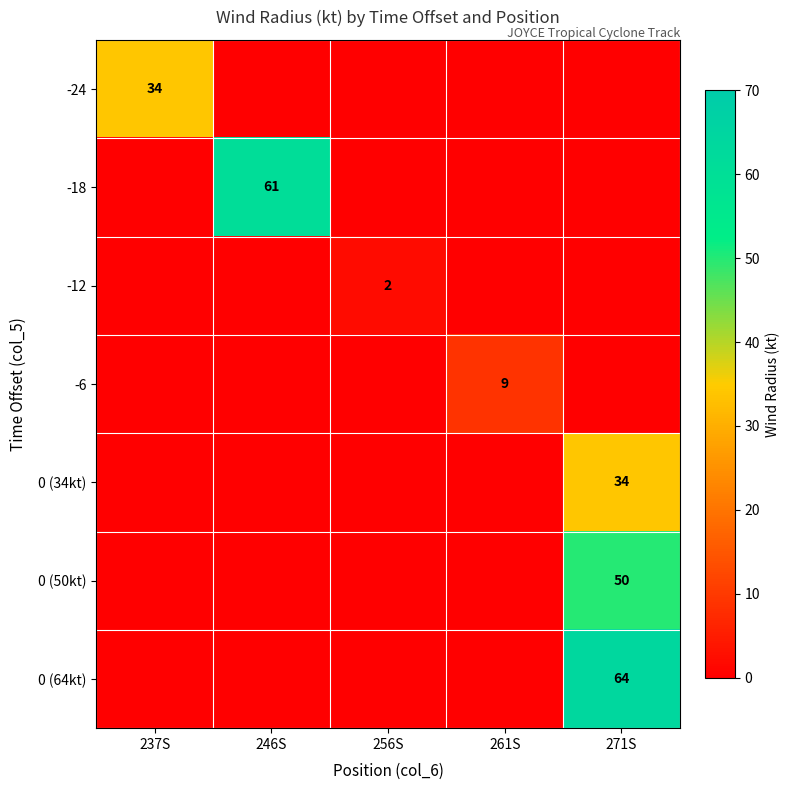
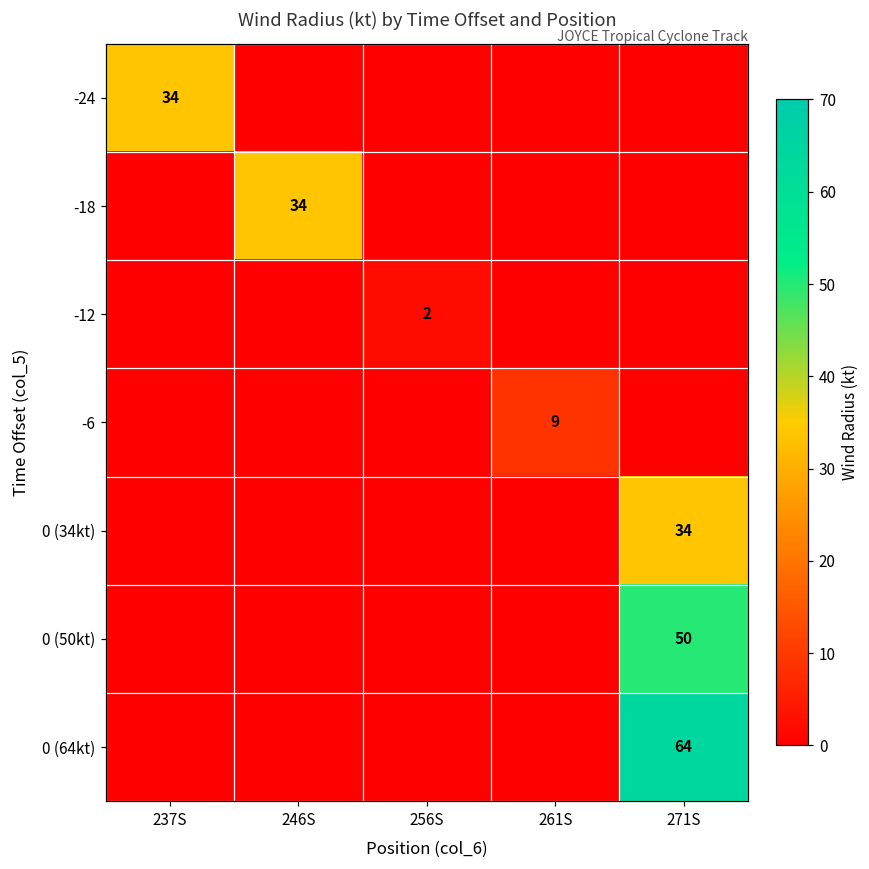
  {
    "-24": {
      "237S": 34
    },
    "-18": {
-     "246S": 61
+     "246S": 34
    },
    "-12": {
      "256S": 2
    },
    "-6": {
      "261S": 9
    },
    "0 (34kt)": {
      "271S": 34
    },
    "0 (50kt)": {
      "271S": 50
    },
    "0 (64kt)": {
      "271S": 64
    }
  }
